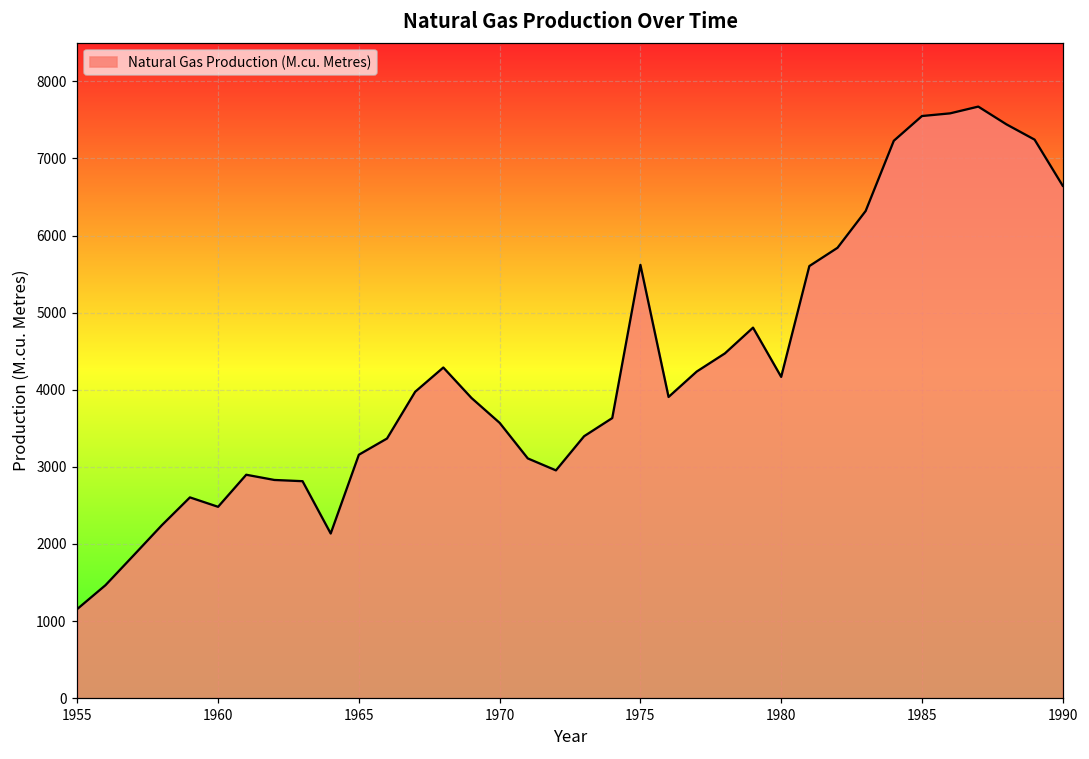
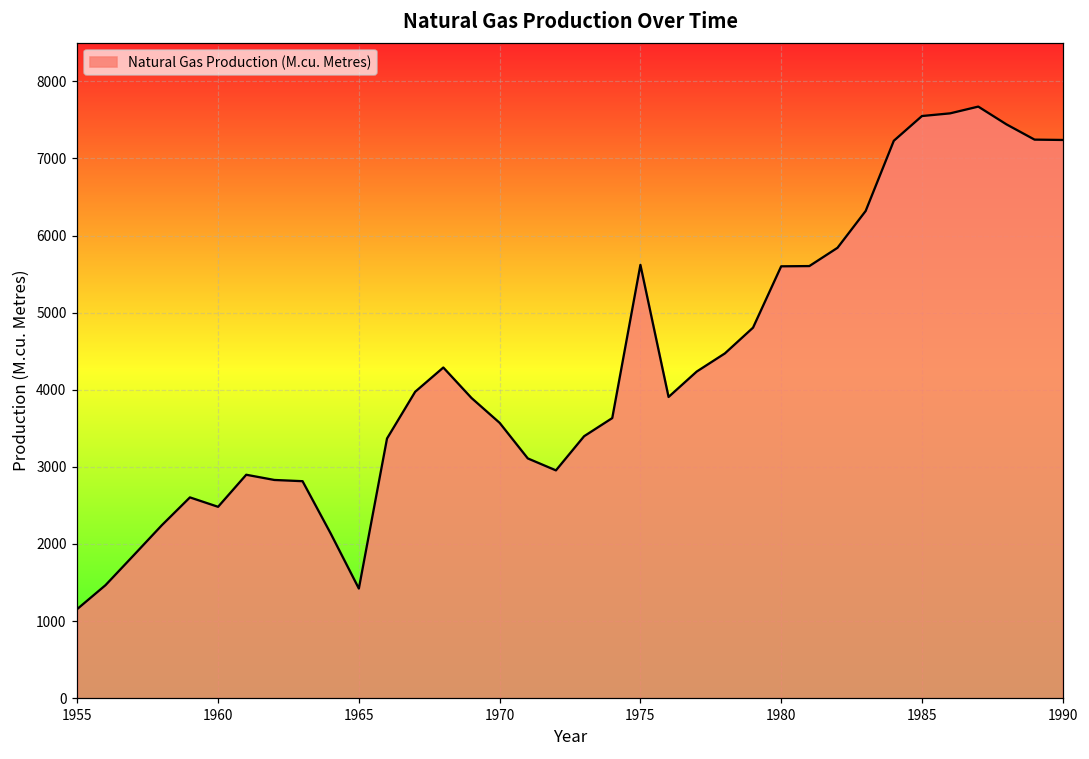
  {
    "1955": 1200,
    "1960": 2500,
-   "1965": 3200,
+   "1965": 1400,
    "1970": 3600,
    "1975": 5600,
-   "1980": 4200,
+   "1980": 5600,
    "1985": 7600,
-   "1990": 6600
+   "1990": 7200
  }
